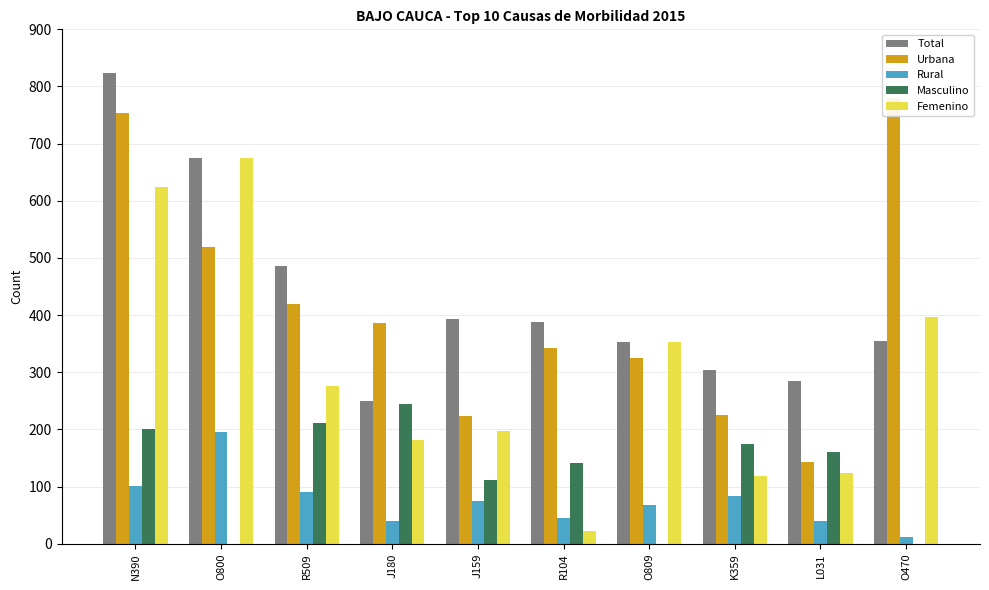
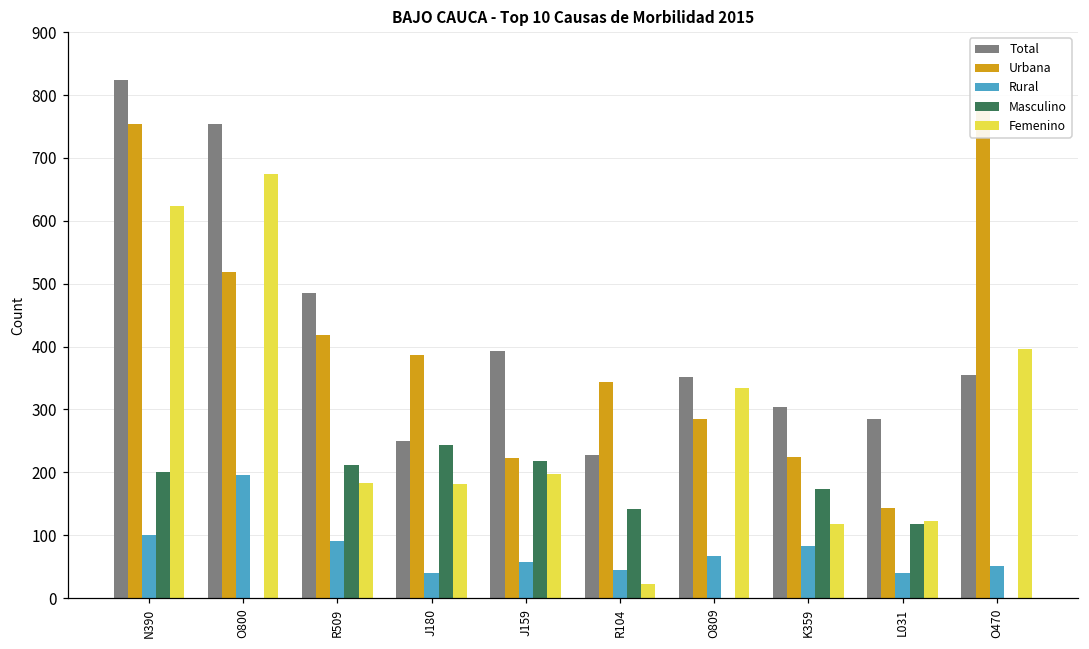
  {
    "Total": {
      "N390": 820,
-     "O800": 670,
+     "O800": 750,
      "R509": 490,
      "J180": 250,
      "J159": 390,
-     "R104": 390,
+     "R104": 230,
      "O809": 350,
      "K359": 300,
      "L031": 280,
      "O470": 350
    },
    "Urbana": {
      "N390": 750,
      "O800": 520,
      "R509": 420,
      "J180": 390,
      "J159": 220,
      "R104": 340,
-     "O809": 320,
+     "O809": 290,
      "K359": 230,
      "L031": 140
    },
    "Rural": {
      "N390": 100,
      "O800": 200,
      "R509": 90,
      "J180": 40,
-     "J159": 70,
+     "J159": 60,
      "R104": 50,
      "O809": 70,
      "K359": 80,
      "L031": 40,
-     "O470": 10
+     "O470": 50
    },
    "Masculino": {
      "N390": 200,
      "O800": 0,
      "R509": 210,
      "J180": 240,
-     "J159": 110,
+     "J159": 220,
      "R104": 140,
      "O809": 0,
      "K359": 170,
-     "L031": 160,
+     "L031": 120,
      "O470": 0
    },
    "Femenino": {
      "N390": 620,
      "O800": 670,
-     "R509": 280,
+     "R509": 180,
      "J180": 180,
      "J159": 200,
      "R104": 20,
-     "O809": 350,
+     "O809": 330,
      "K359": 120,
      "L031": 120,
      "O470": 400
    }
  }
